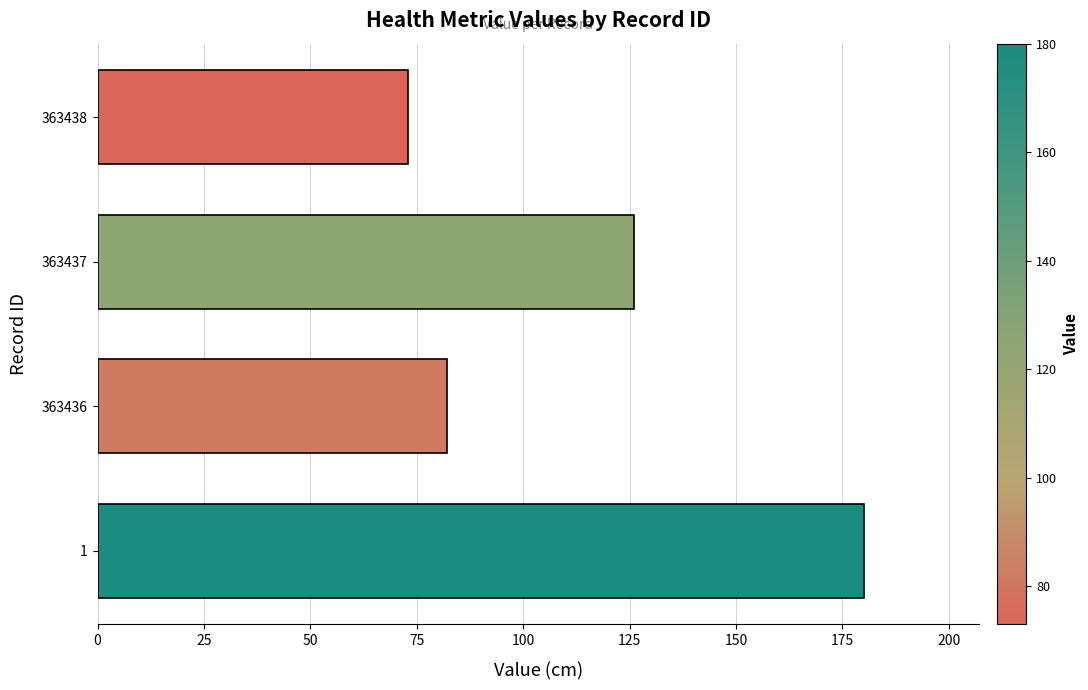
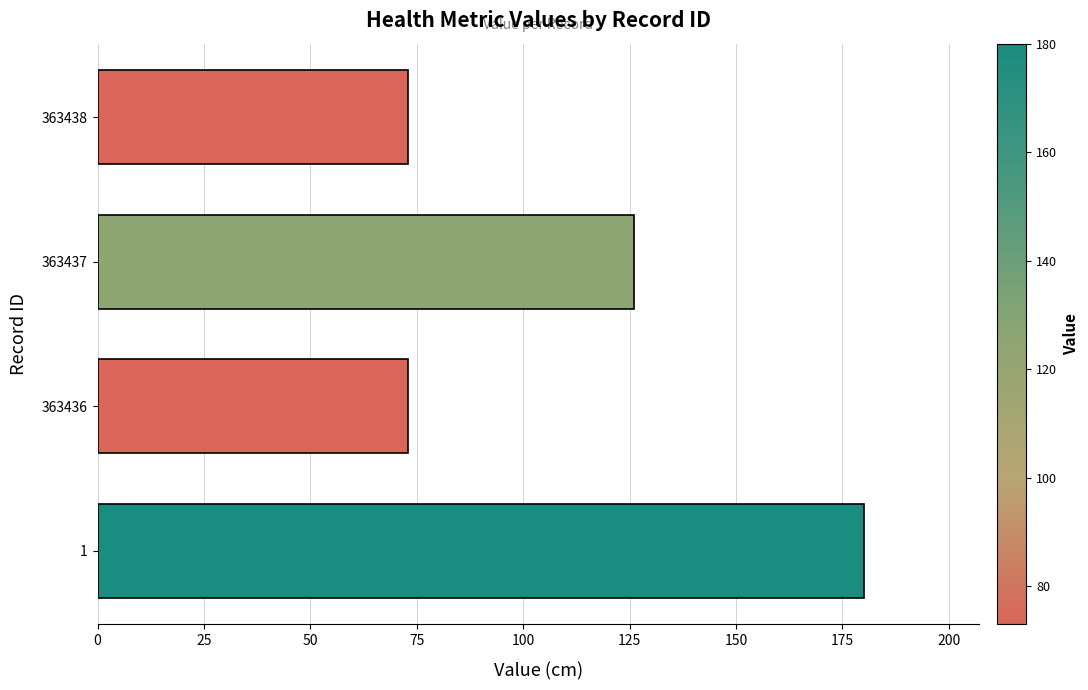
  {
    "363438": 73,
    "363437": 126,
-   "363436": 82,
+   "363436": 73,
    "1": 180
  }
